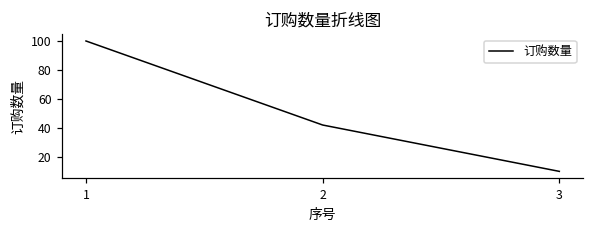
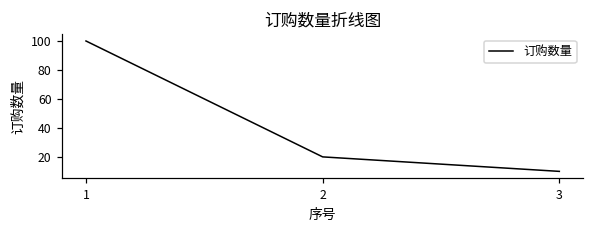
  {
    "1": 100,
-   "2": 42,
+   "2": 20,
    "3": 10
  }
